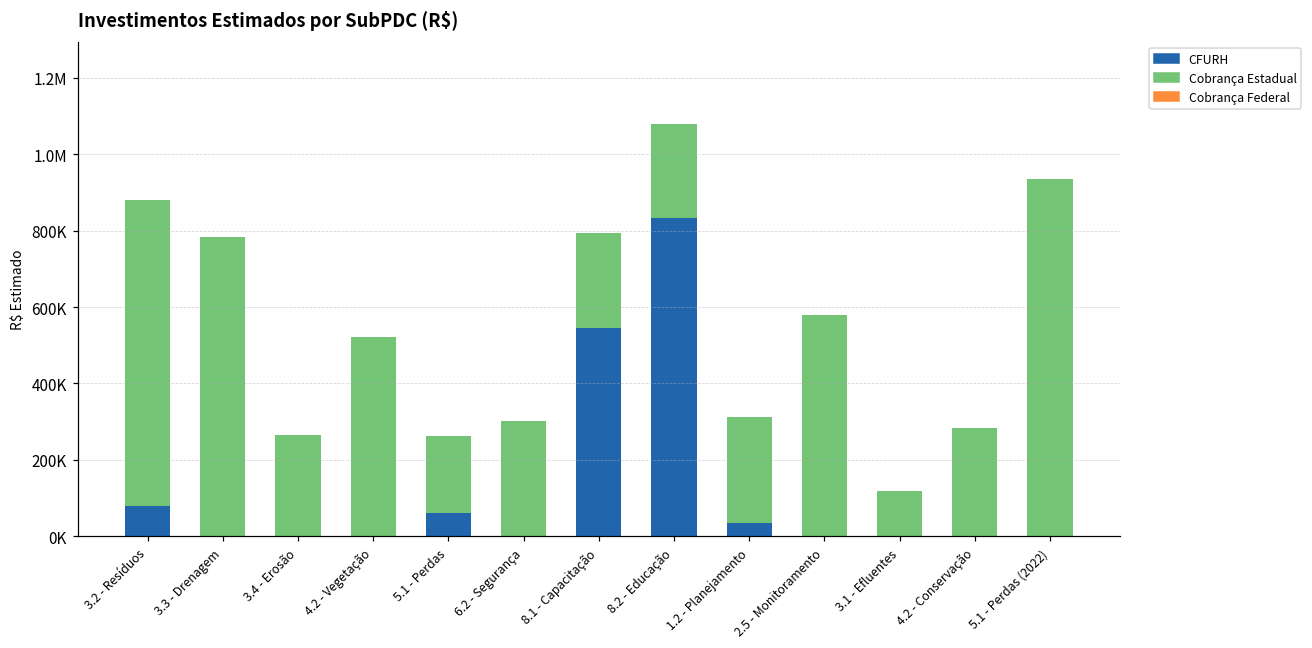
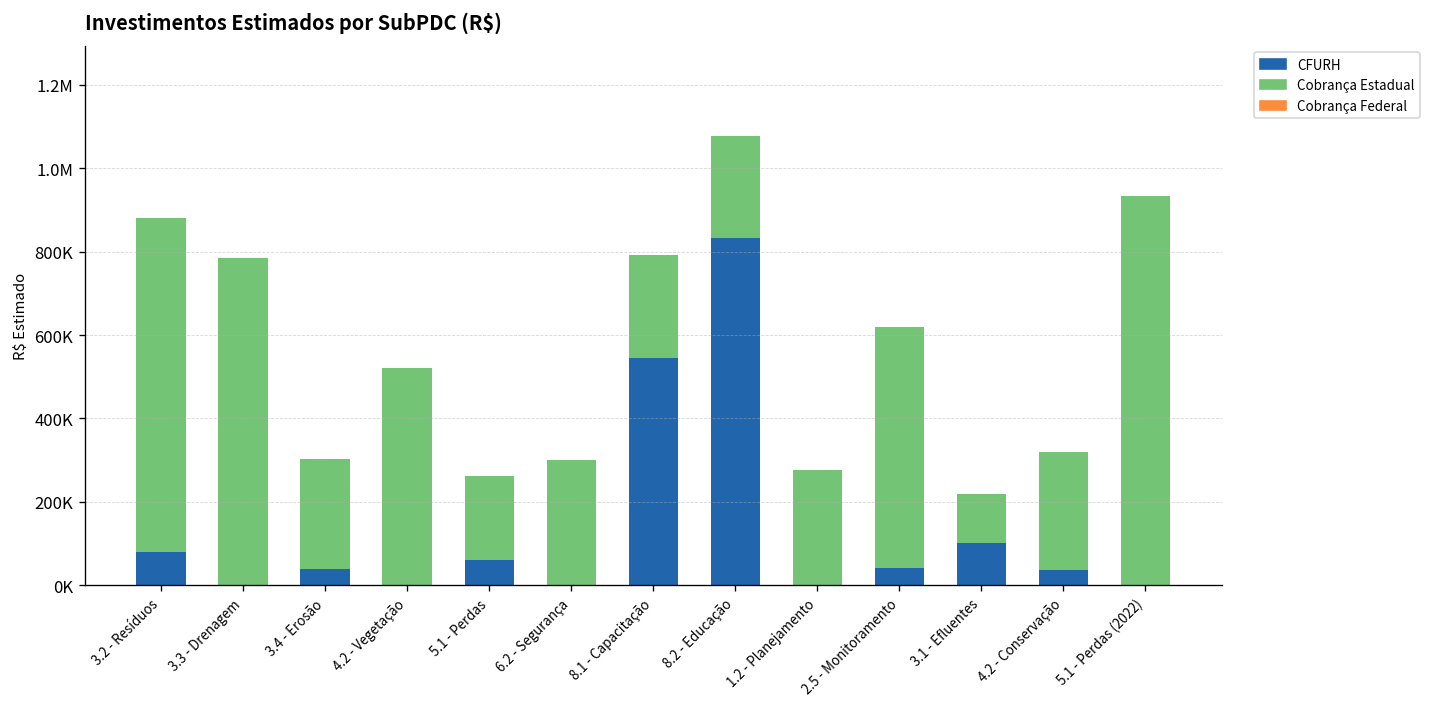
  {
    "CFURH": {
      "3.2 - Resíduos": 80000,
      "3.3 - Drenagem": 0,
-     "3.4 - Erosão": 0,
+     "3.4 - Erosão": 40000,
      "4.2 - Vegetação": 0,
      "5.1 - Perdas": 60000,
      "6.2 - Segurança": 0,
      "8.1 - Capacitação": 540000,
      "8.2 - Educação": 830000,
-     "1.2 - Planejamento": 40000,
-     "2.5 - Monitoramento": 0,
-     "3.1 - Efluentes": 0,
-     "4.2 - Conservação": 0,
+     "1.2 - Planejamento": 0,
+     "2.5 - Monitoramento": 40000,
+     "3.1 - Efluentes": 100000,
+     "4.2 - Conservação": 40000,
      "5.1 - Perdas (2022)": 0
    }
  }
